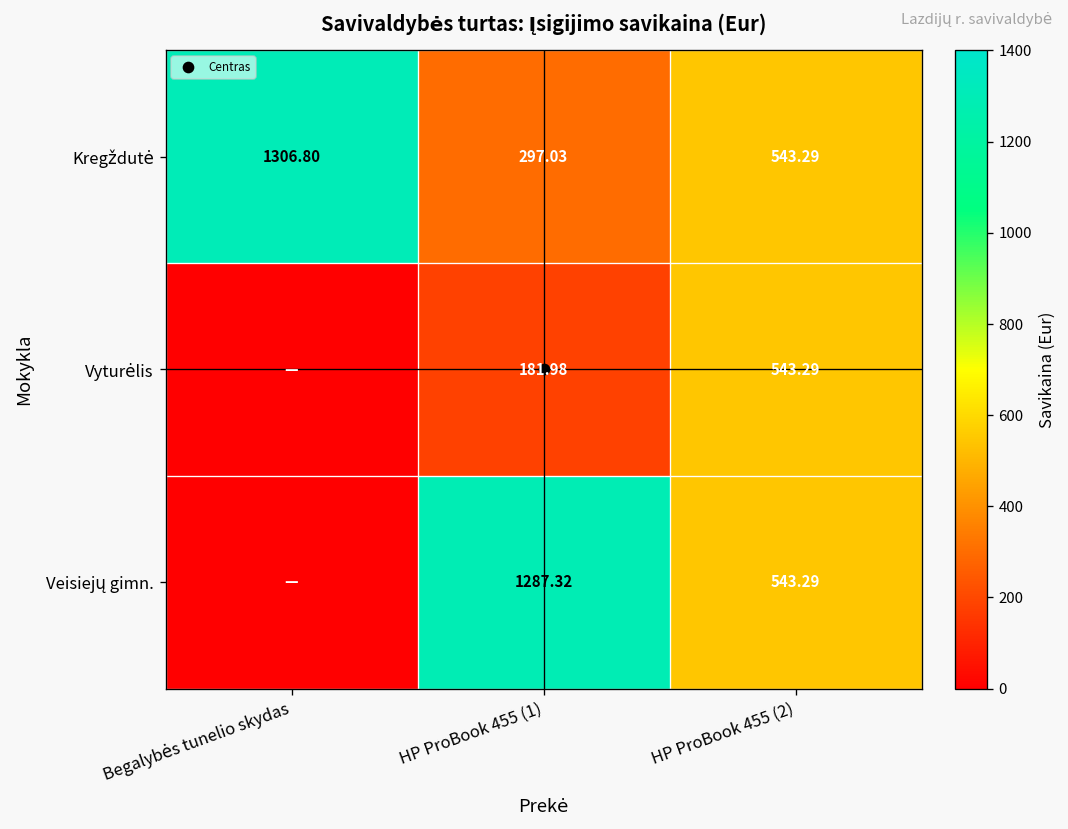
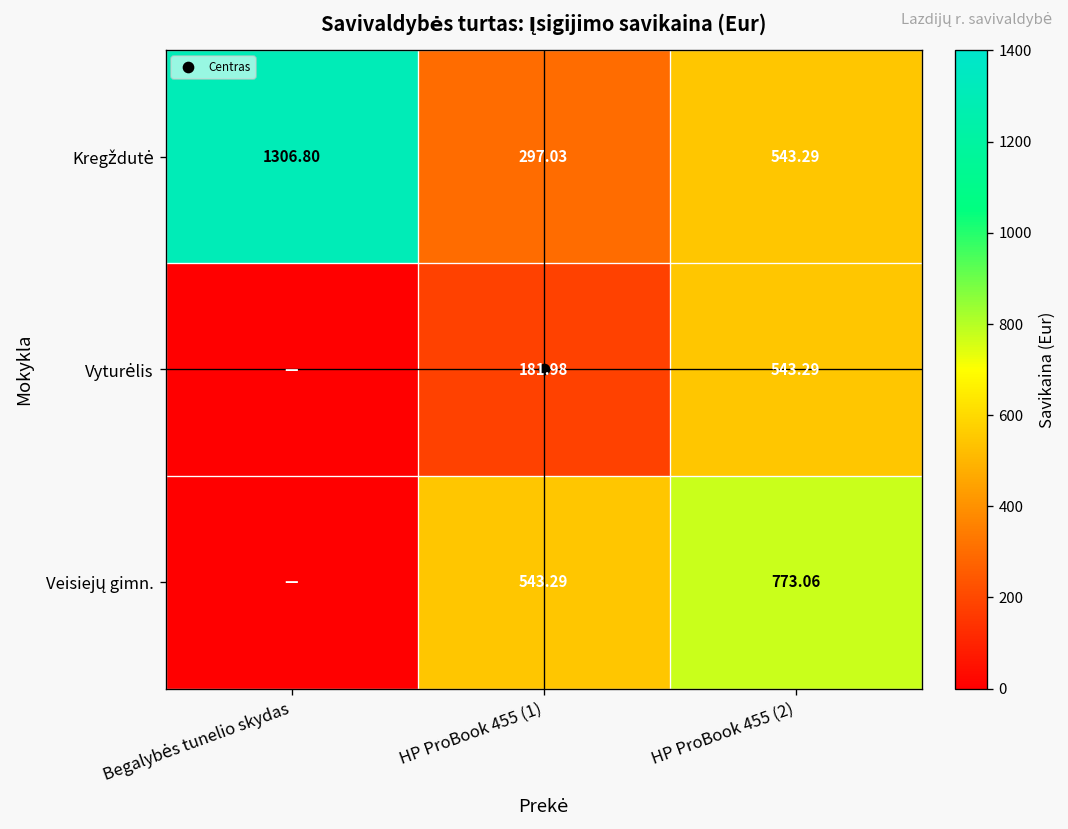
  {
    "Kregždutė": {
      "Begalybės tunelio skydas": 1306.80,
      "HP ProBook 455 (1)": 297.03,
      "HP ProBook 455 (2)": 543.29
    },
    "Vyturėlis": {
      "HP ProBook 455 (2)": 543.29
    },
    "Veisiejų gimn.": {
-     "HP ProBook 455 (1)": 1287.32,
-     "HP ProBook 455 (2)": 543.29
+     "HP ProBook 455 (1)": 543.29,
+     "HP ProBook 455 (2)": 773.06
    }
  }
